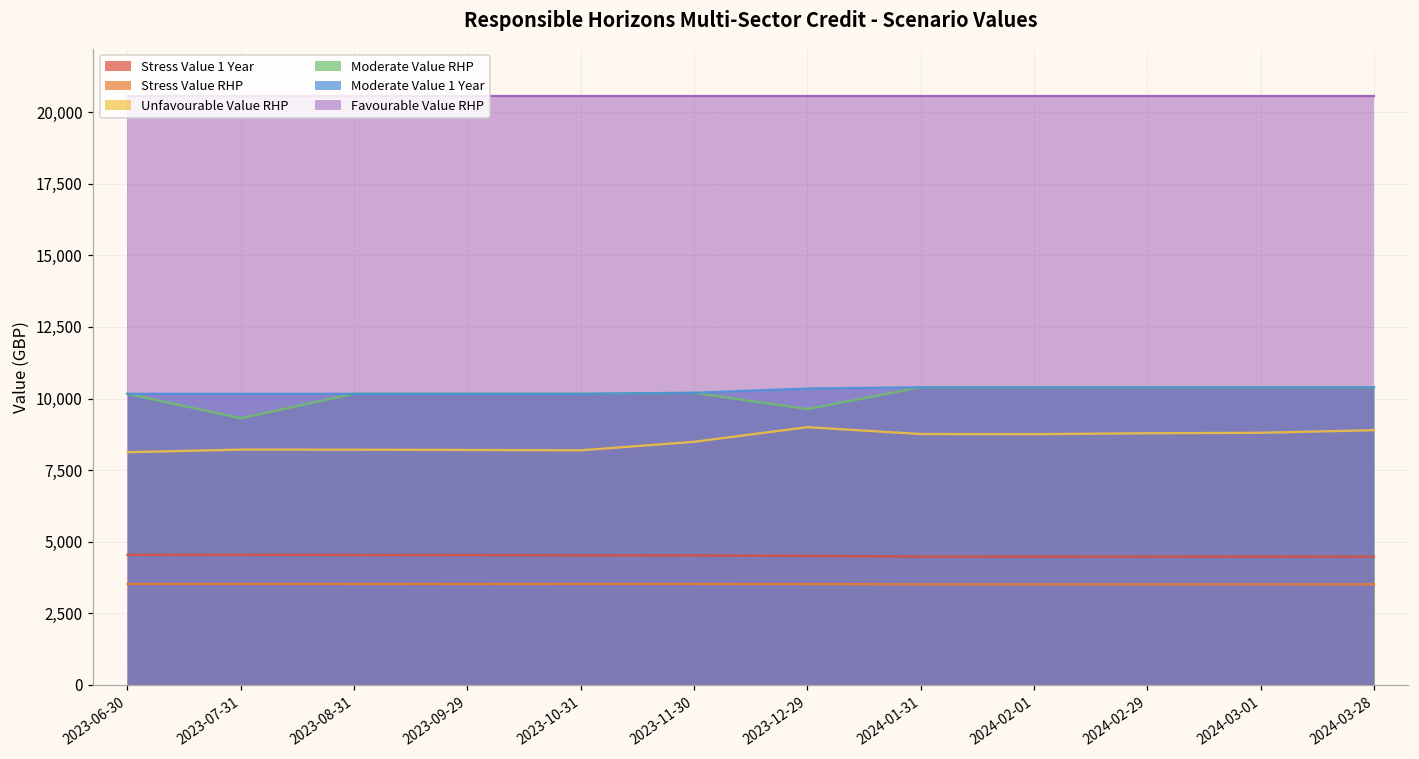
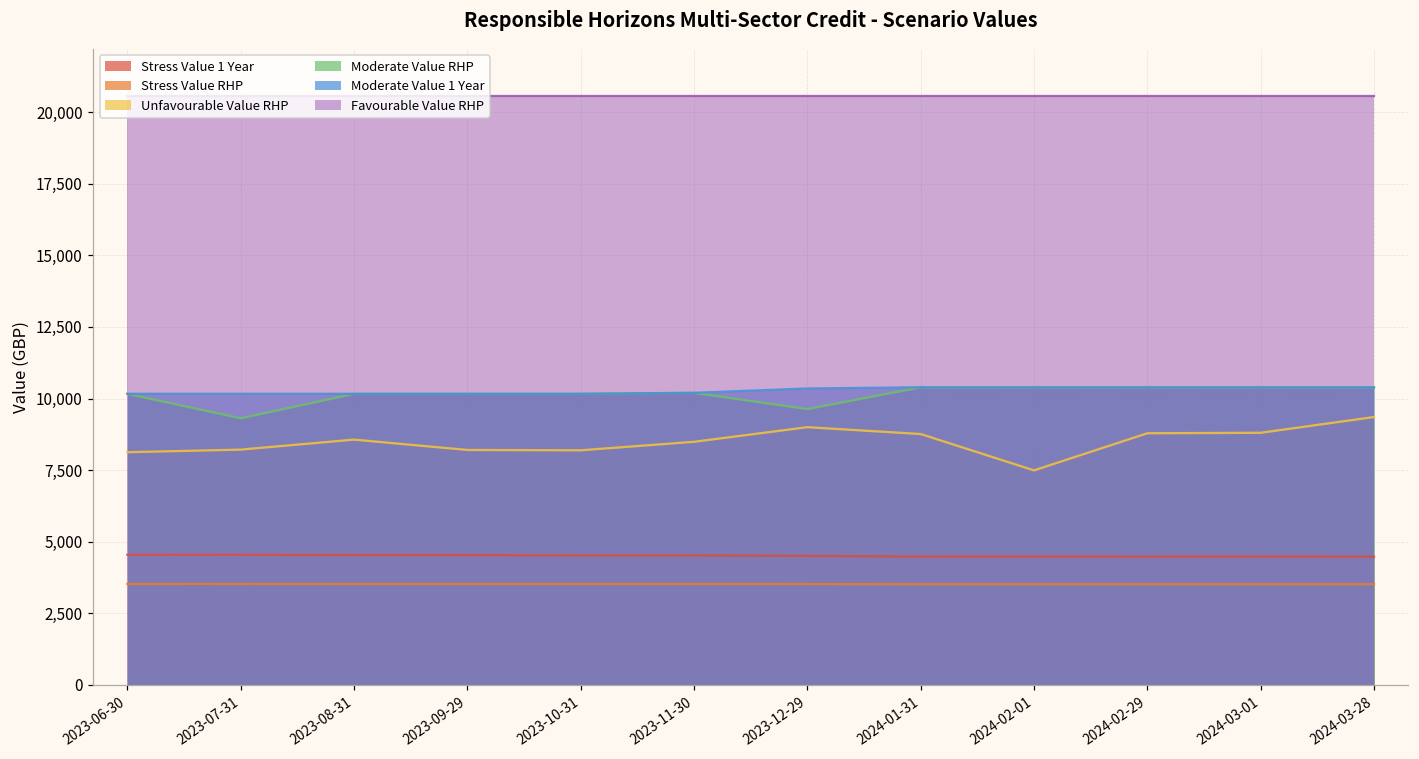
  {
    "Unfavourable Value RHP": {
      "2023-06-30": "8,100",
      "2023-07-31": "8,200",
-     "2023-08-31": "8,200",
+     "2023-08-31": "8,600",
      "2023-09-29": "8,200",
      "2023-10-31": "8,200",
      "2023-11-30": "8,500",
      "2023-12-29": "9,000",
      "2024-01-31": "8,800",
-     "2024-02-01": "8,800",
+     "2024-02-01": "7,500",
      "2024-02-29": "8,800",
      "2024-03-01": "8,800",
-     "2024-03-28": "8,900"
+     "2024-03-28": "9,400"
    },
    "Moderate Value RHP": {
      "2023-07-31": "9,300",
      "2023-12-29": "9,600"
    },
    "Moderate Value 1 Year": {
      "2023-07-31": "10,200",
      "2023-12-29": "10,300"
    },
    "Favourable Value RHP": {
      "2023-10-31": "20,600",
      "2023-11-30": "20,600",
      "2023-12-29": "20,600",
      "2024-01-31": "20,600",
      "2024-02-01": "20,600",
      "2024-02-29": "20,600",
      "2024-03-01": "20,600",
      "2024-03-28": "20,600"
    }
  }
